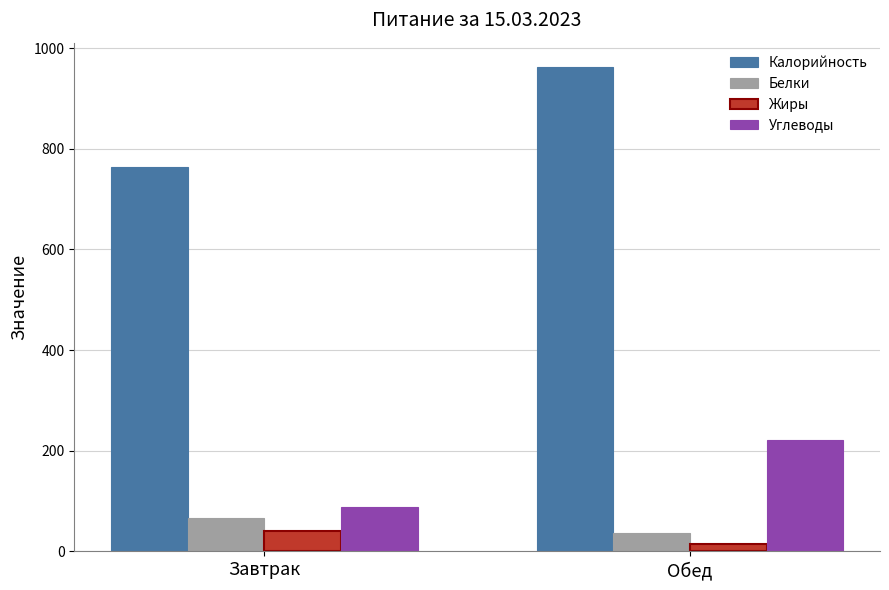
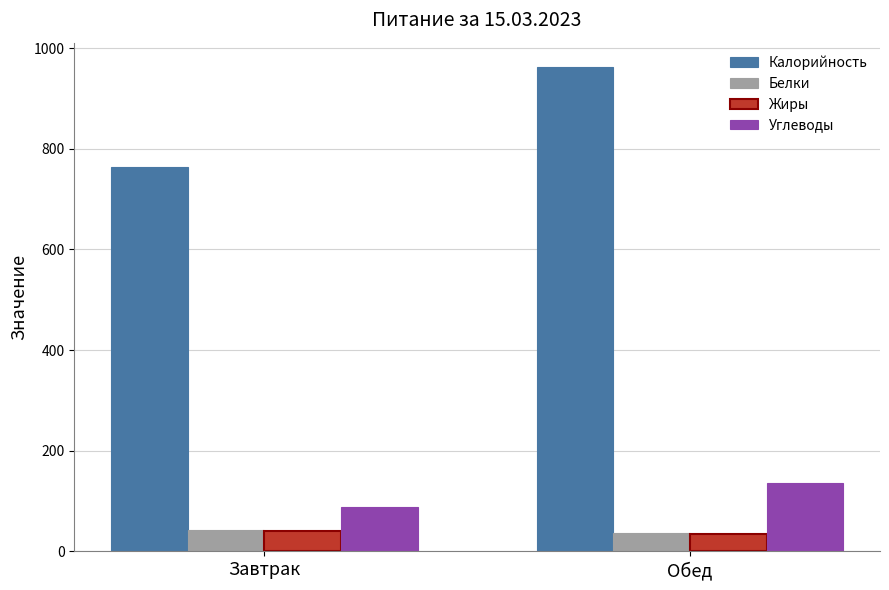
  {
    "Калорийность": {
      "Завтрак": 760,
      "Обед": 960
    },
    "Белки": {
-     "Завтрак": 70,
+     "Завтрак": 40,
      "Обед": 40
    },
    "Жиры": {
      "Завтрак": 40,
-     "Обед": 10
+     "Обед": 30
    },
    "Углеводы": {
      "Завтрак": 90,
-     "Обед": 220
+     "Обед": 140
    }
  }
